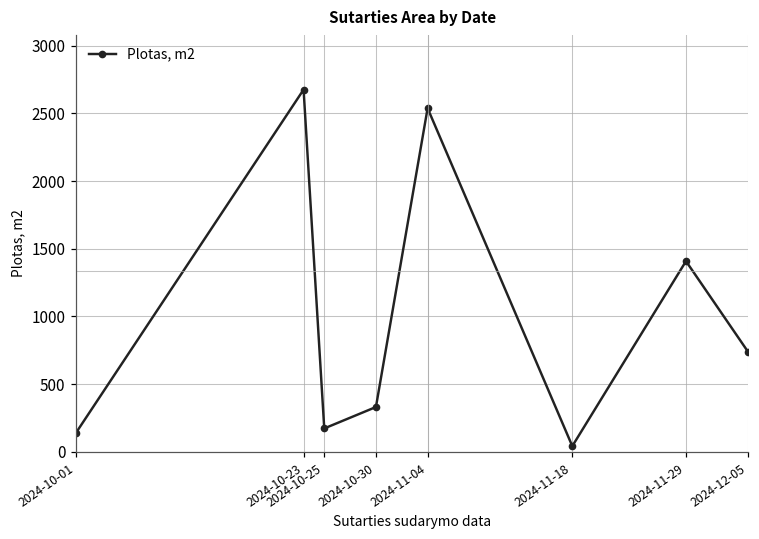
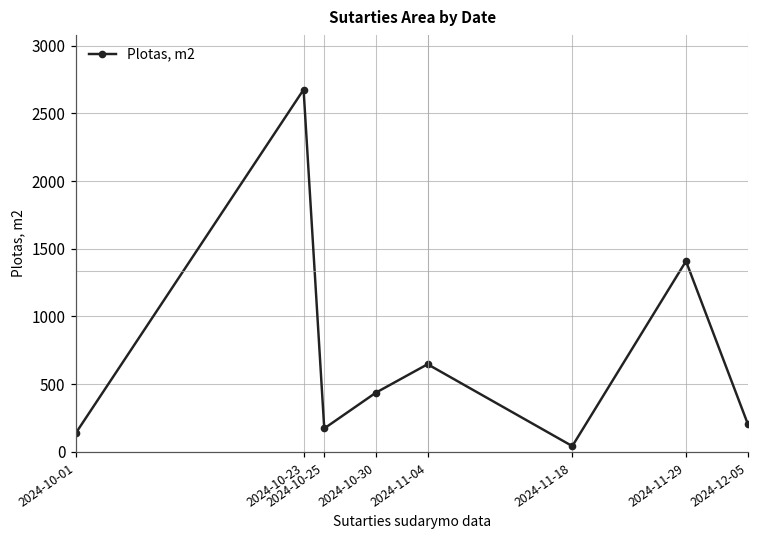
  {
    "2024-10-01": 140,
    "2024-10-23": 2680,
    "2024-10-25": 170,
-   "2024-10-30": 330,
-   "2024-11-04": 2540,
+   "2024-10-30": 440,
+   "2024-11-04": 650,
    "2024-11-18": 40,
    "2024-11-29": 1410,
-   "2024-12-05": 740
+   "2024-12-05": 200
  }
